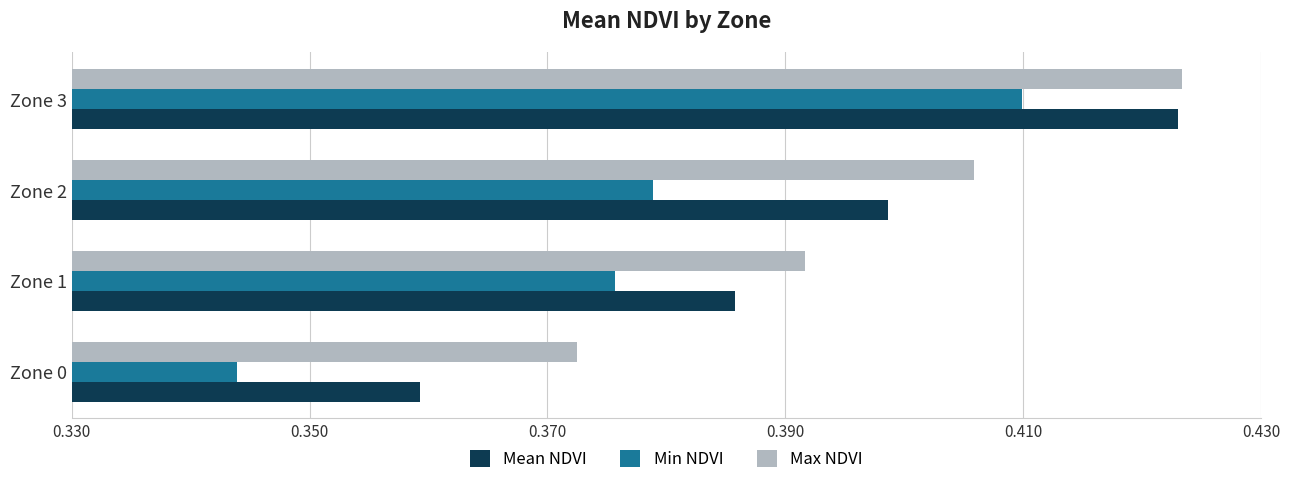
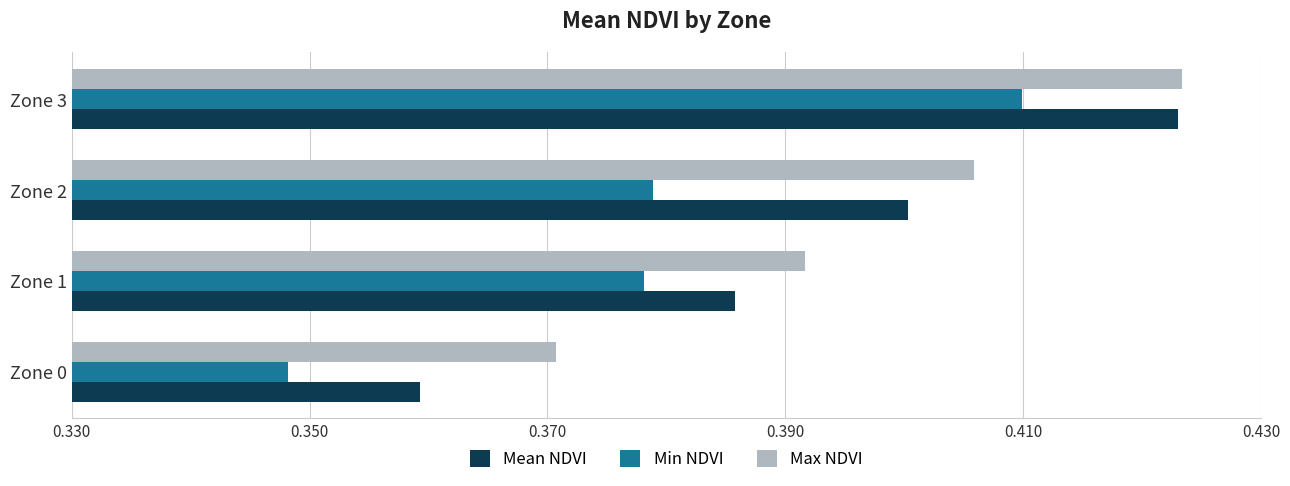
  {
    "Mean NDVI": {
      "Zone 3": 0.4230,
-     "Zone 2": 0.3986,
+     "Zone 2": 0.4003,
      "Zone 1": 0.3858,
      "Zone 0": 0.3593
    },
    "Min NDVI": {
      "Zone 3": 0.4099,
      "Zone 2": 0.3789,
-     "Zone 1": 0.3757,
-     "Zone 0": 0.3439
+     "Zone 1": 0.3781,
+     "Zone 0": 0.3482
    },
    "Max NDVI": {
      "Zone 3": 0.4234,
      "Zone 2": 0.4059,
      "Zone 1": 0.3917,
-     "Zone 0": 0.3725
+     "Zone 0": 0.3707
    }
  }
